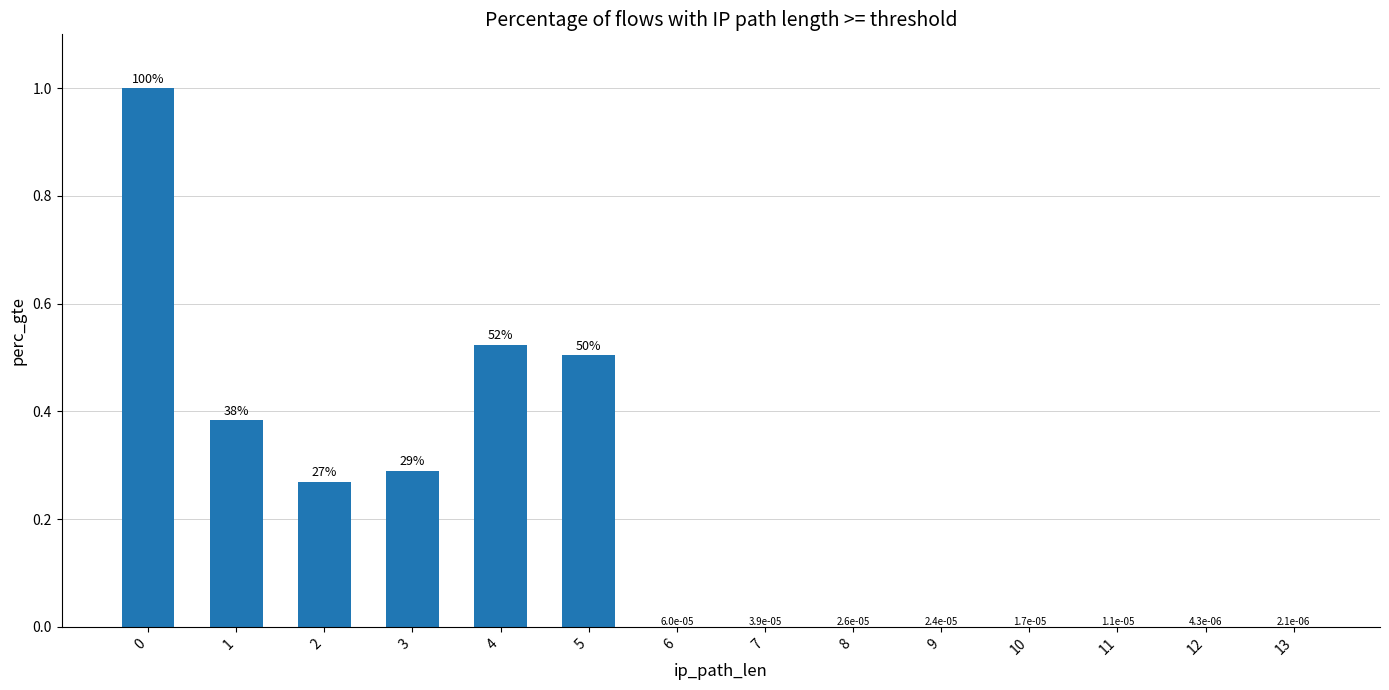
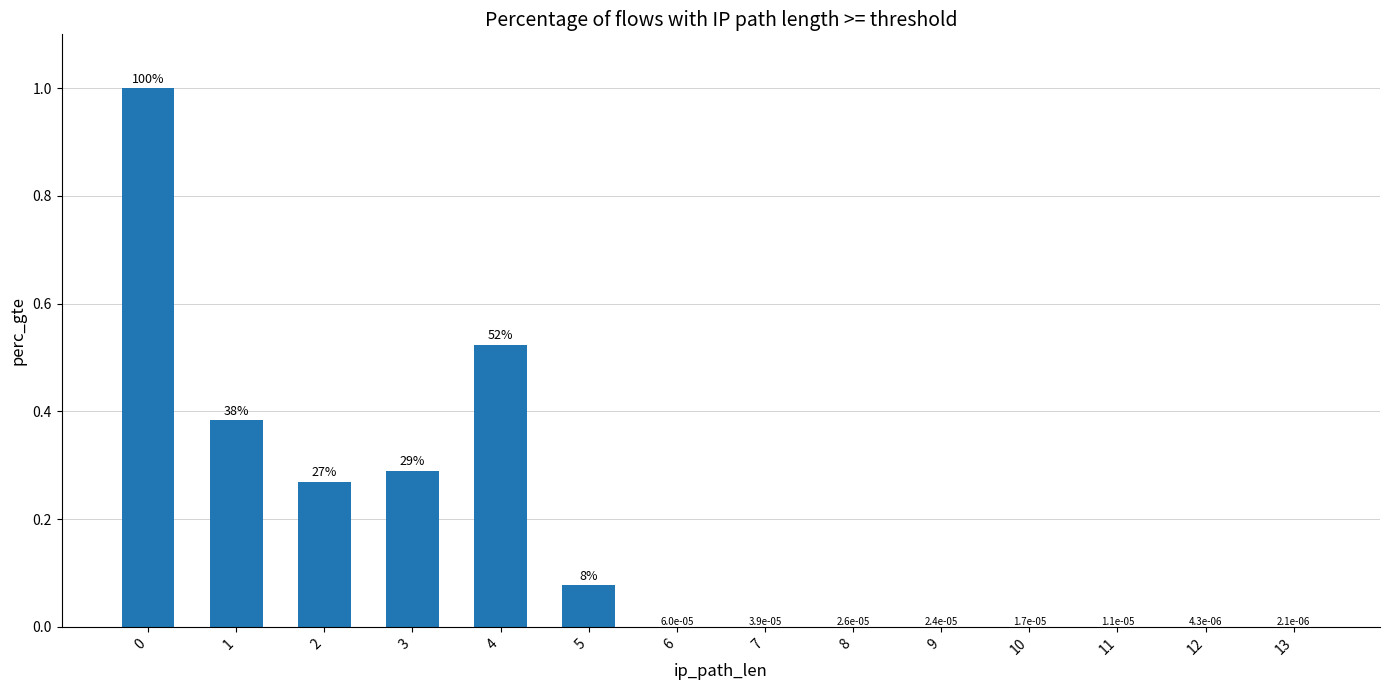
  {
    "0": "100%",
    "1": "38%",
    "2": "27%",
    "3": "29%",
    "4": "52%",
-   "5": "50%",
+   "5": "8%",
    "6": "6.0e-05",
    "7": "3.9e-05",
    "8": "2.6e-05",
    "9": "2.4e-05",
    "10": "1.7e-05",
    "11": "1.1e-05",
    "12": "4.3e-06",
    "13": "2.1e-06"
  }
